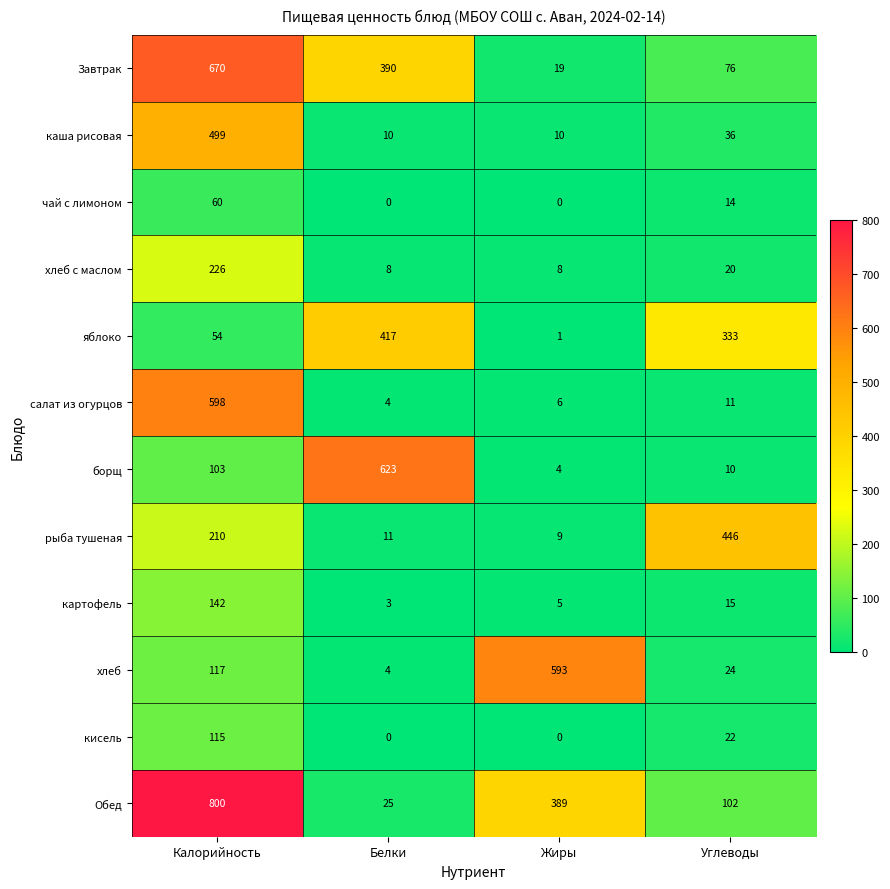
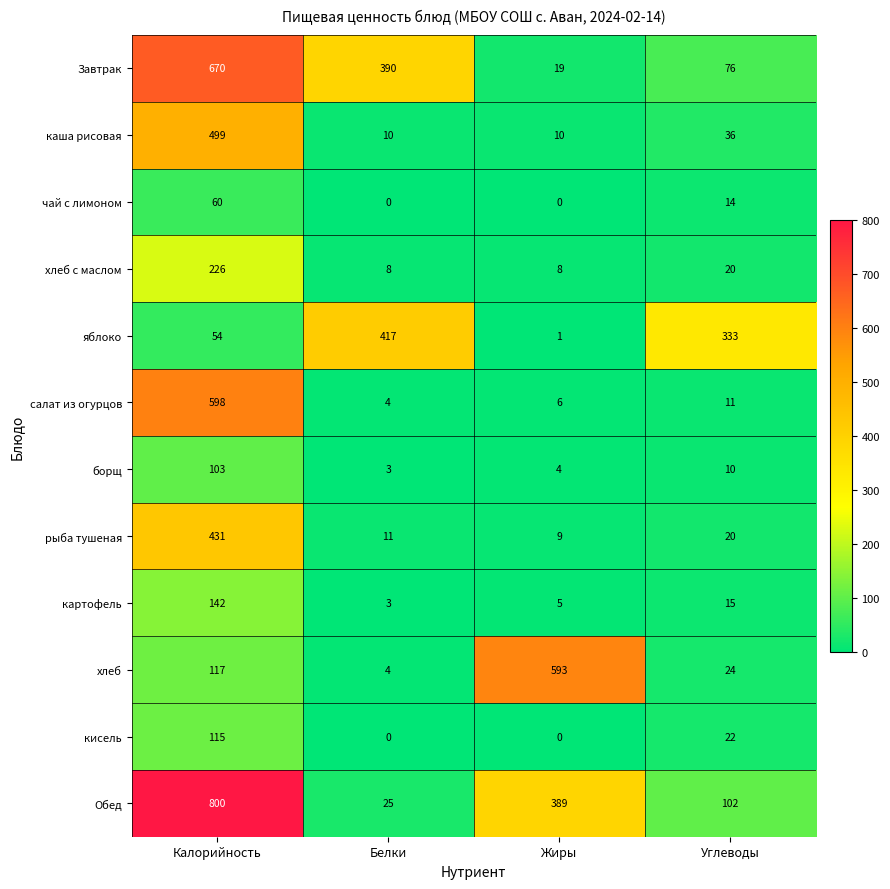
  {
    "Завтрак": {
      "Калорийность": 670,
      "Белки": 390,
      "Жиры": 19,
      "Углеводы": 76
    },
    "каша рисовая": {
      "Калорийность": 499,
      "Белки": 10,
      "Жиры": 10,
      "Углеводы": 36
    },
    "чай с лимоном": {
      "Калорийность": 60,
      "Белки": 0,
      "Жиры": 0,
      "Углеводы": 14
    },
    "хлеб с маслом": {
      "Калорийность": 226,
      "Белки": 8,
      "Жиры": 8,
      "Углеводы": 20
    },
    "яблоко": {
      "Калорийность": 54,
      "Белки": 417,
      "Жиры": 1,
      "Углеводы": 333
    },
    "салат из огурцов": {
      "Калорийность": 598,
      "Белки": 4,
      "Жиры": 6,
      "Углеводы": 11
    },
    "борщ": {
      "Калорийность": 103,
-     "Белки": 623,
+     "Белки": 3,
      "Жиры": 4,
      "Углеводы": 10
    },
    "рыба тушеная": {
-     "Калорийность": 210,
+     "Калорийность": 431,
      "Белки": 11,
      "Жиры": 9,
-     "Углеводы": 446
+     "Углеводы": 20
    },
    "картофель": {
      "Калорийность": 142,
      "Белки": 3,
      "Жиры": 5,
      "Углеводы": 15
    },
    "хлеб": {
      "Калорийность": 117,
      "Белки": 4,
      "Жиры": 593,
      "Углеводы": 24
    },
    "кисель": {
      "Калорийность": 115,
      "Белки": 0,
      "Жиры": 0,
      "Углеводы": 22
    },
    "Обед": {
      "Калорийность": 800,
      "Белки": 25,
      "Жиры": 389,
      "Углеводы": 102
    }
  }
